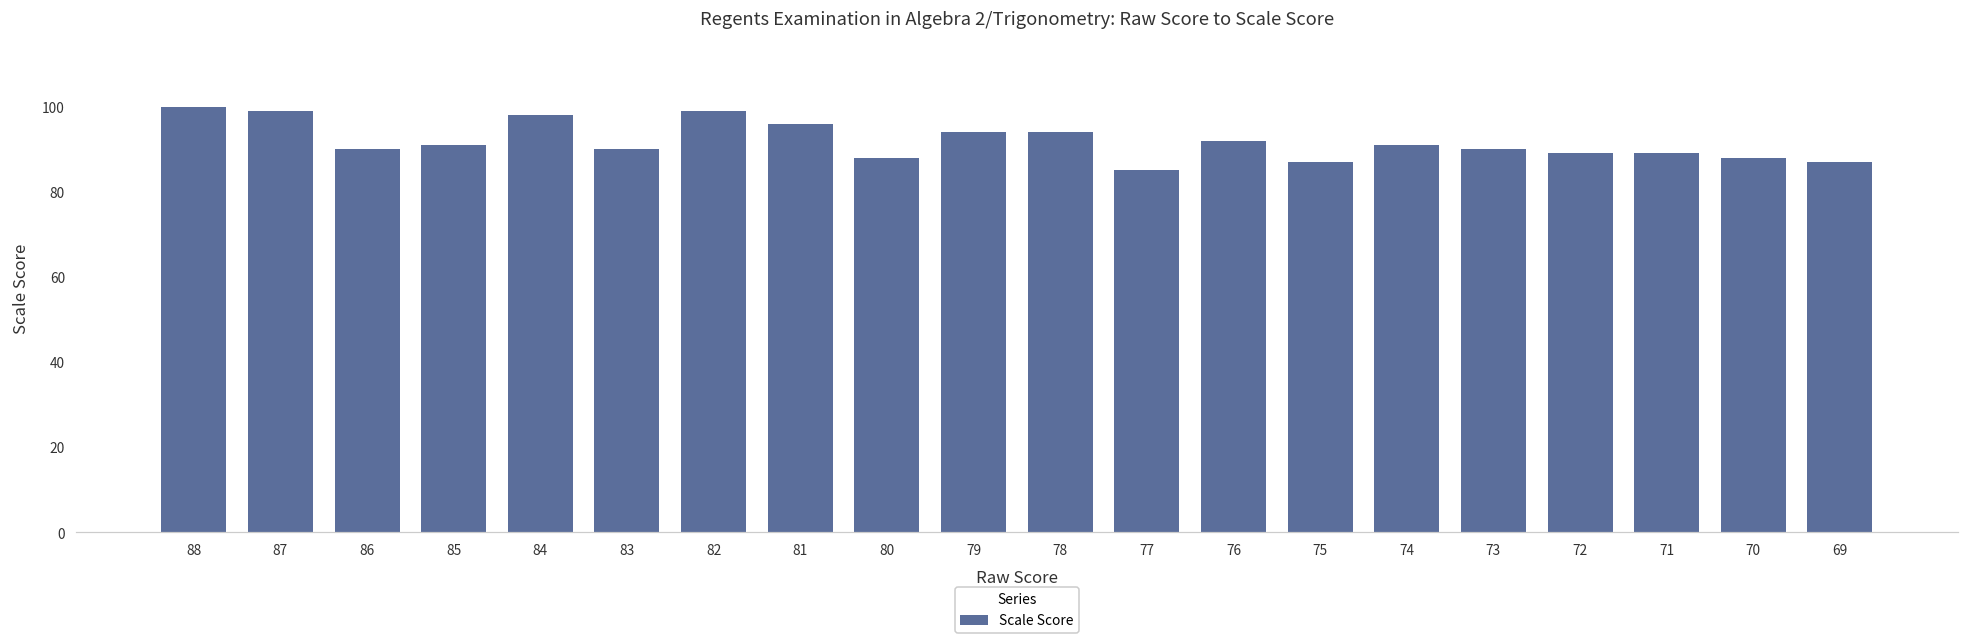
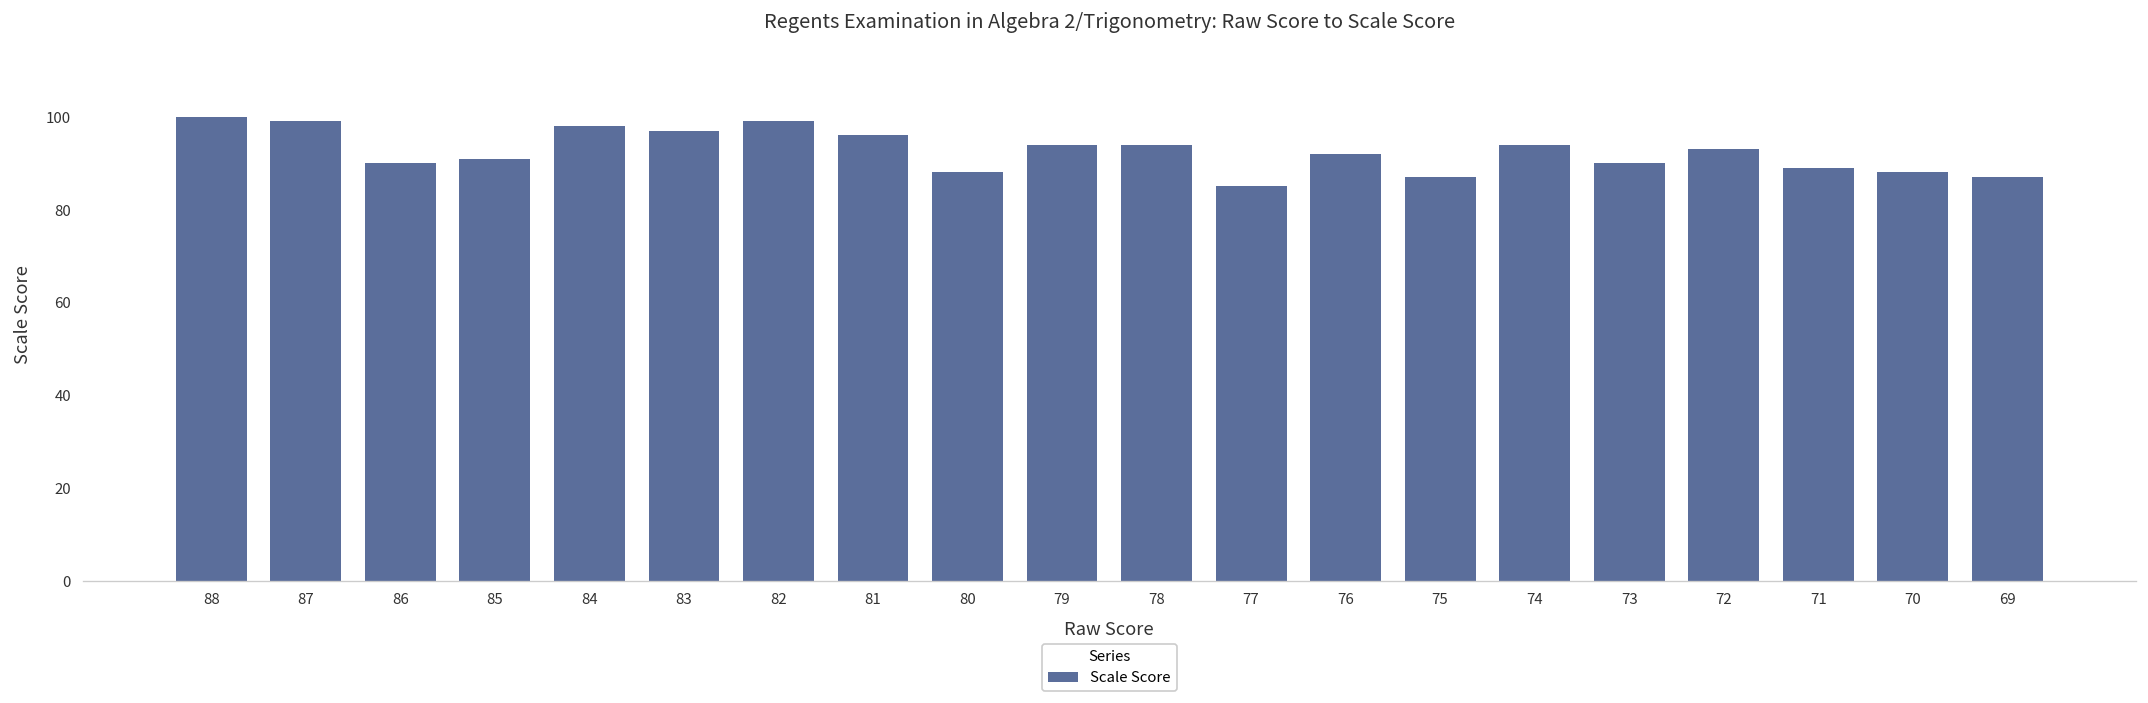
  {
    "88": 100,
    "87": 99,
    "86": 90,
    "85": 91,
    "84": 98,
-   "83": 90,
+   "83": 97,
    "82": 99,
    "81": 96,
    "80": 88,
    "79": 94,
    "78": 94,
    "77": 85,
    "76": 92,
    "75": 87,
-   "74": 91,
+   "74": 94,
    "73": 90,
-   "72": 89,
+   "72": 93,
    "71": 89,
    "70": 88,
    "69": 87
  }
